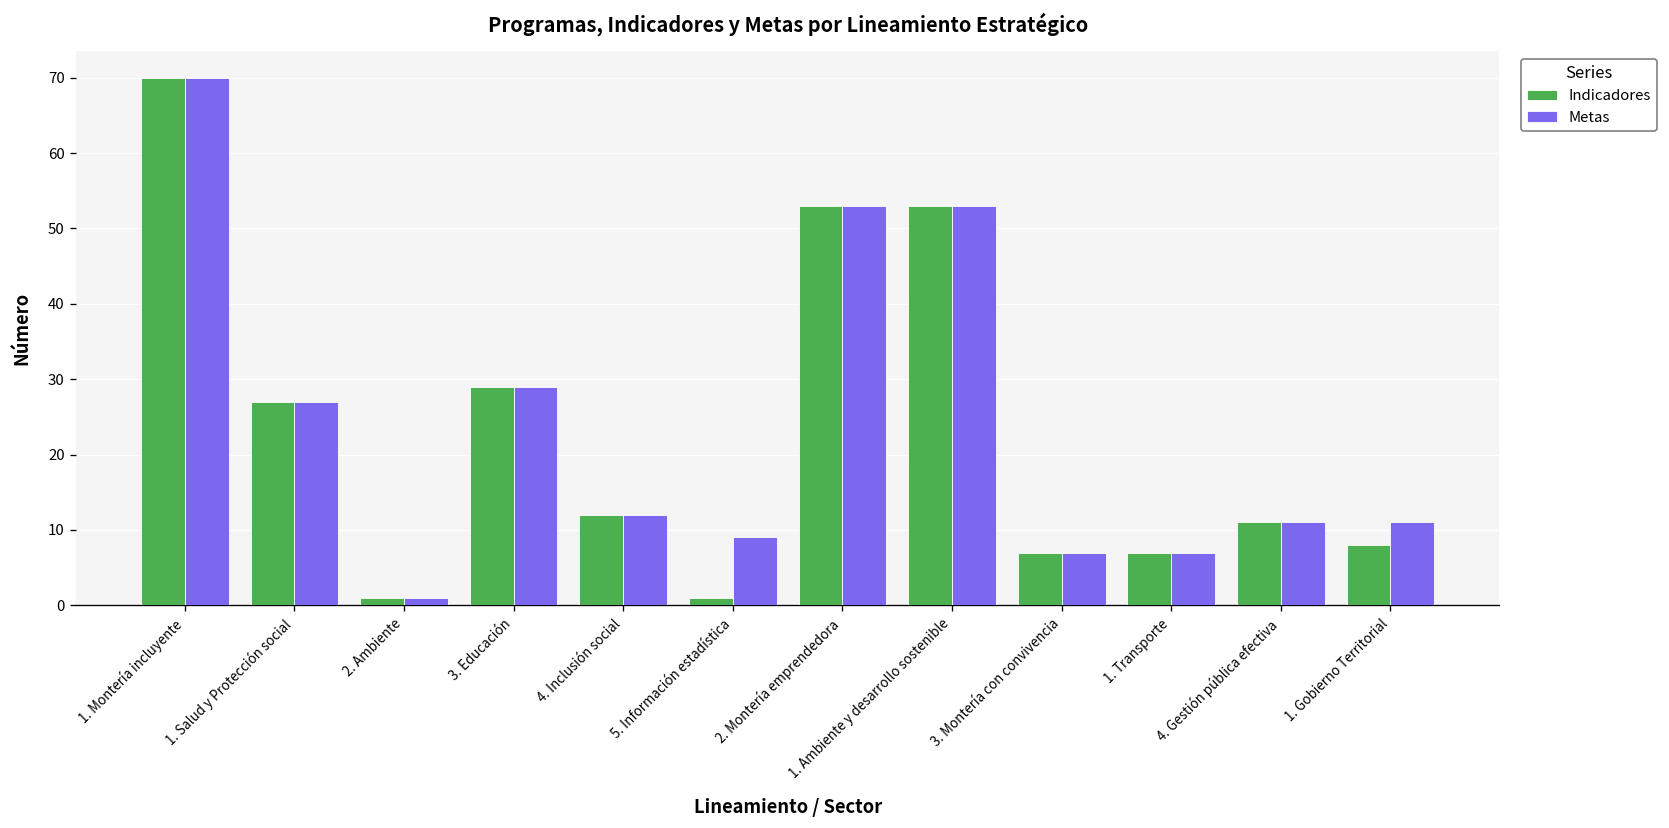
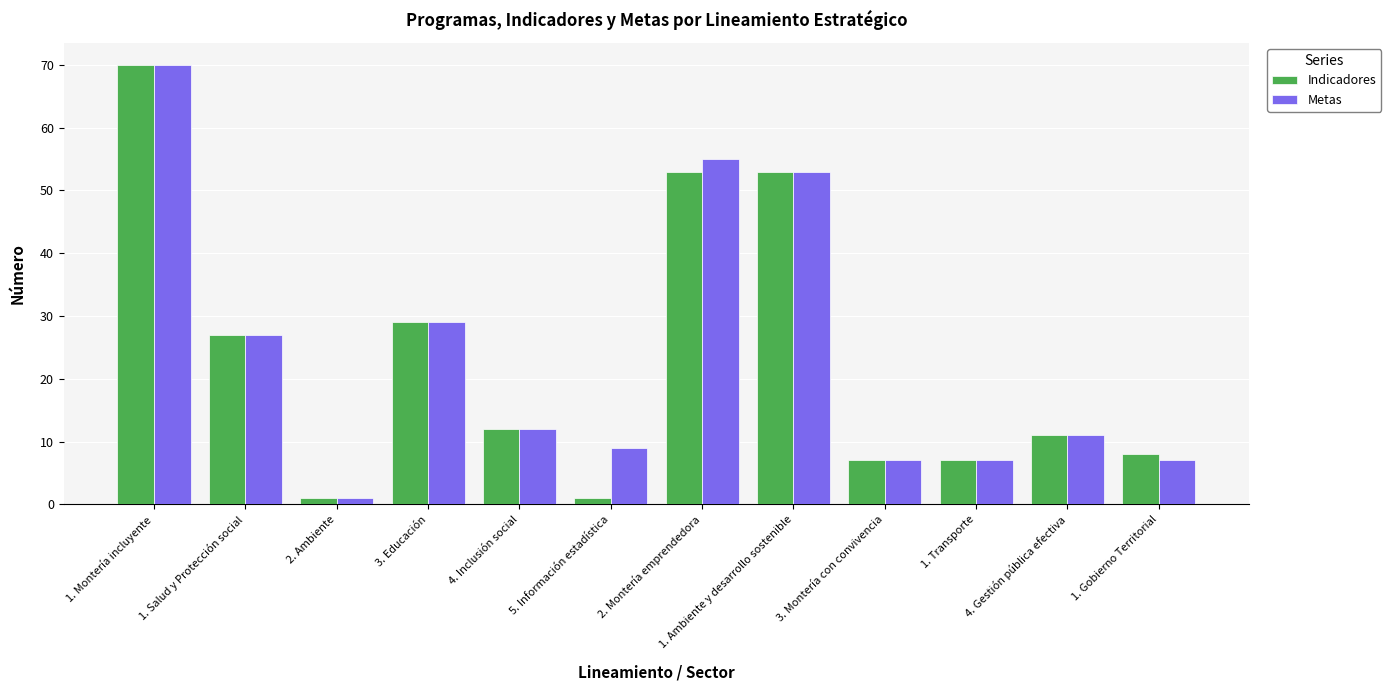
  {
    "Indicadores": {
      "1. Montería incluyente": 70,
      "1. Salud y Protección social": 27,
      "2. Ambiente": 1,
      "3. Educación": 29,
      "4. Inclusión social": 12,
      "5. Información estadística": 1,
      "2. Montería emprendedora": 53,
      "1. Ambiente y desarrollo sostenible": 53,
      "3. Montería con convivencia": 7,
      "1. Transporte": 7,
      "4. Gestión pública efectiva": 11,
      "1. Gobierno Territorial": 8
    },
    "Metas": {
      "1. Montería incluyente": 70,
      "1. Salud y Protección social": 27,
      "2. Ambiente": 1,
      "3. Educación": 29,
      "4. Inclusión social": 12,
      "5. Información estadística": 9,
-     "2. Montería emprendedora": 53,
+     "2. Montería emprendedora": 55,
      "1. Ambiente y desarrollo sostenible": 53,
      "3. Montería con convivencia": 7,
      "1. Transporte": 7,
      "4. Gestión pública efectiva": 11,
-     "1. Gobierno Territorial": 11
+     "1. Gobierno Territorial": 7
    }
  }
